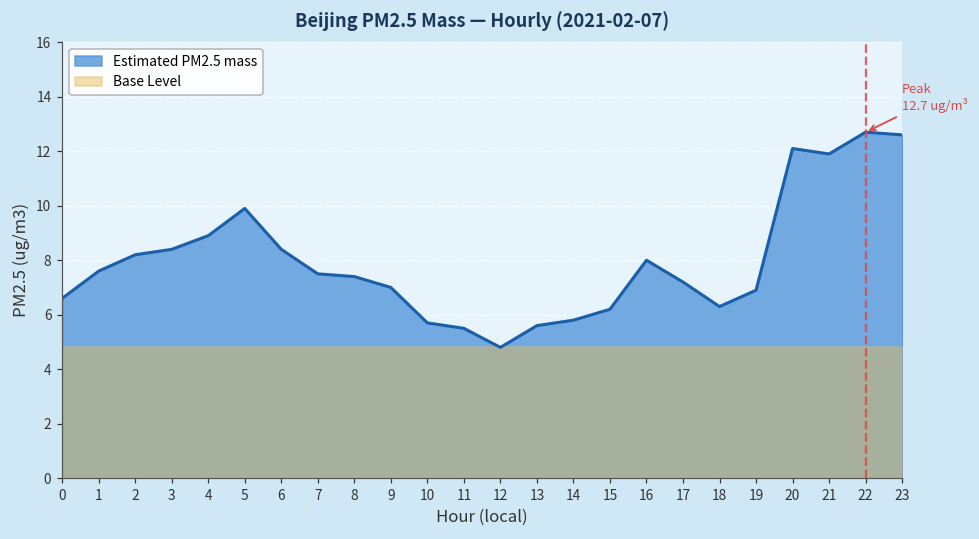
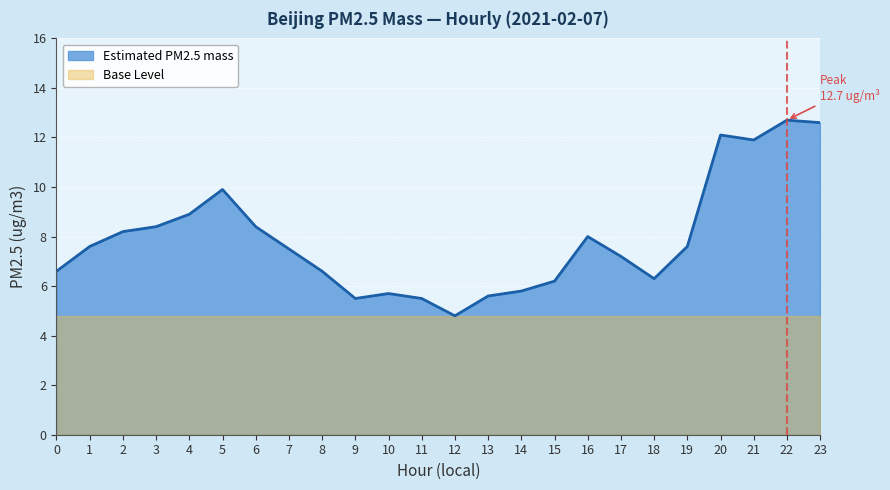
  {
    "Estimated PM2.5 mass": {
      "0": 6.6,
      "1": 7.6,
      "2": 8.2,
      "3": 8.4,
      "4": 8.9,
      "5": 9.9,
      "6": 8.4,
      "7": 7.5,
-     "8": 7.4,
-     "9": 7.0,
+     "8": 6.6,
+     "9": 5.5,
      "10": 5.7,
      "11": 5.5,
      "13": 5.6,
      "14": 5.8,
      "15": 6.2,
      "16": 8.0,
      "17": 7.2,
      "18": 6.3,
-     "19": 6.9,
+     "19": 7.6,
      "20": 12.1,
      "21": 11.9
    },
    "Base Level": {
      "0": 4.8,
      "1": 4.8,
      "2": 4.8,
      "3": 4.8,
      "4": 4.8,
      "5": 4.8,
      "6": 4.8,
      "7": 4.8,
      "8": 4.8,
      "9": 4.8,
      "10": 4.8,
      "11": 4.8,
      "13": 4.8,
      "14": 4.8,
      "15": 4.8,
      "16": 4.8,
      "17": 4.8,
      "18": 4.8,
      "19": 4.8,
      "20": 4.8,
      "21": 4.8,
      "22": 4.8,
      "23": 4.8
    }
  }
